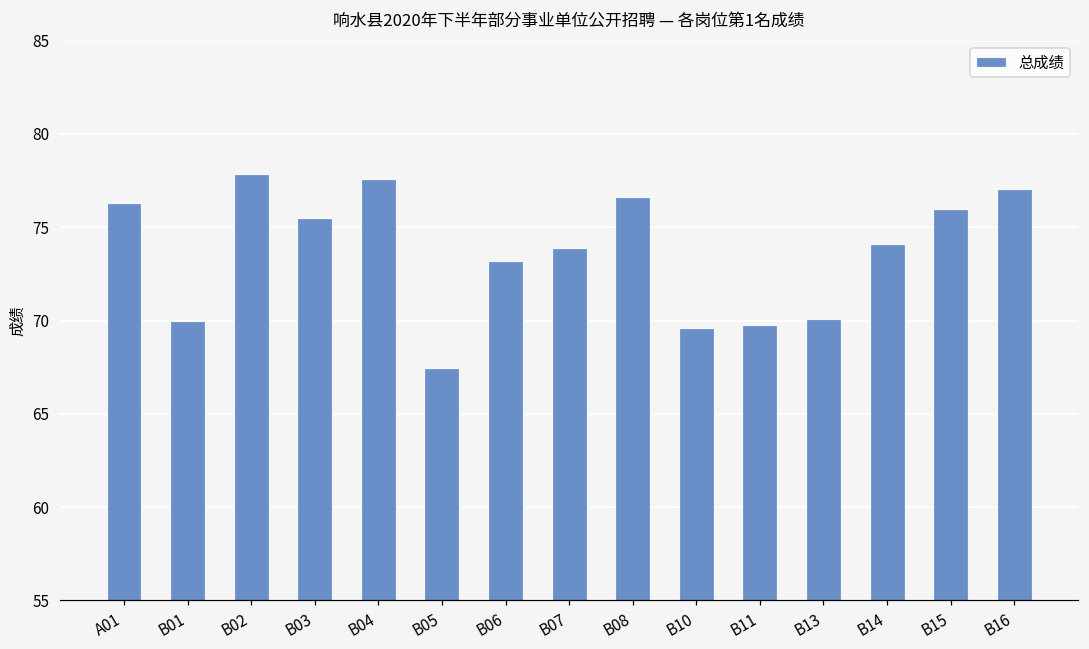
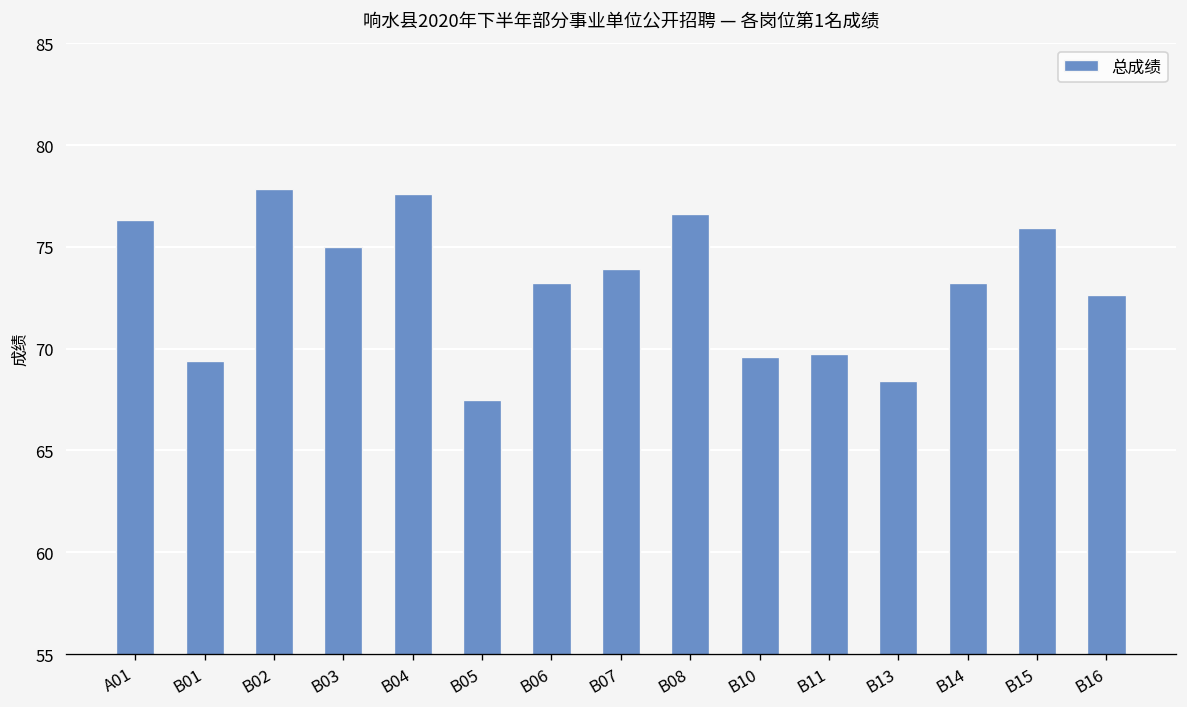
  {
    "A01": 76.3,
-   "B01": 70.0,
+   "B01": 69.4,
    "B02": 77.9,
-   "B03": 75.5,
+   "B03": 75.0,
    "B04": 77.6,
    "B05": 67.5,
    "B06": 73.2,
    "B07": 73.9,
    "B08": 76.6,
    "B10": 69.6,
    "B11": 69.8,
-   "B13": 70.1,
-   "B14": 74.1,
+   "B13": 68.4,
+   "B14": 73.2,
    "B15": 76.0,
-   "B16": 77.1
+   "B16": 72.6
  }
